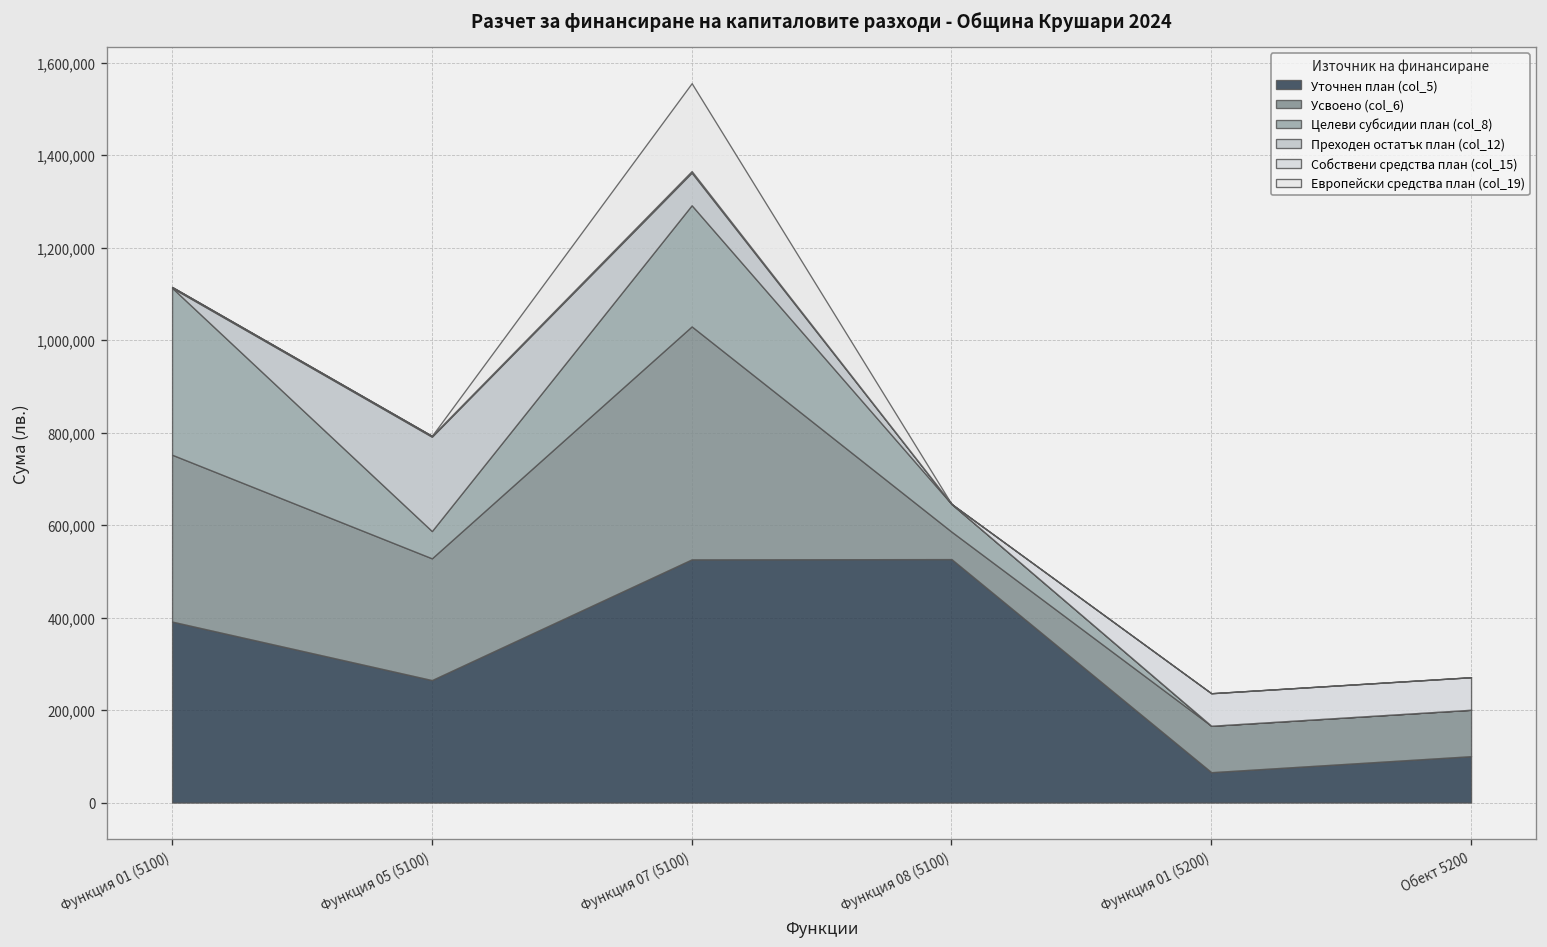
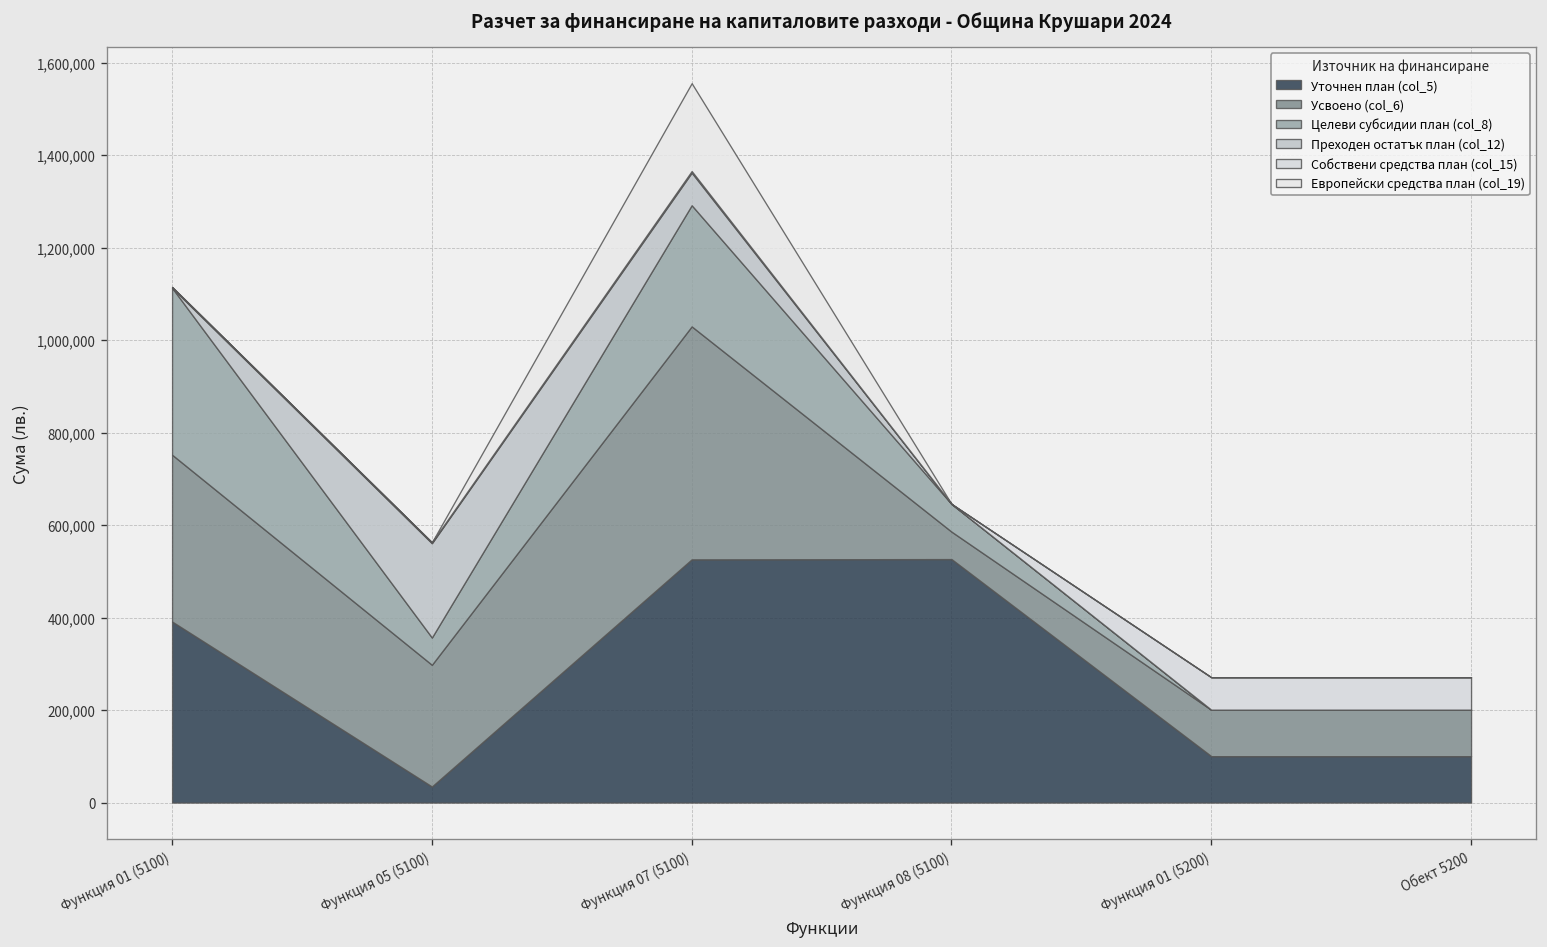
  {
    "Уточнен план (col_5)": {
      "Функция 01 (5100)": "390,000",
-     "Функция 05 (5100)": "260,000",
+     "Функция 05 (5100)": "30,000",
      "Функция 07 (5100)": "530,000",
      "Функция 08 (5100)": "530,000",
-     "Функция 01 (5200)": "70,000",
+     "Функция 01 (5200)": "100,000",
      "Обект 5200": "100,000"
    }
  }
